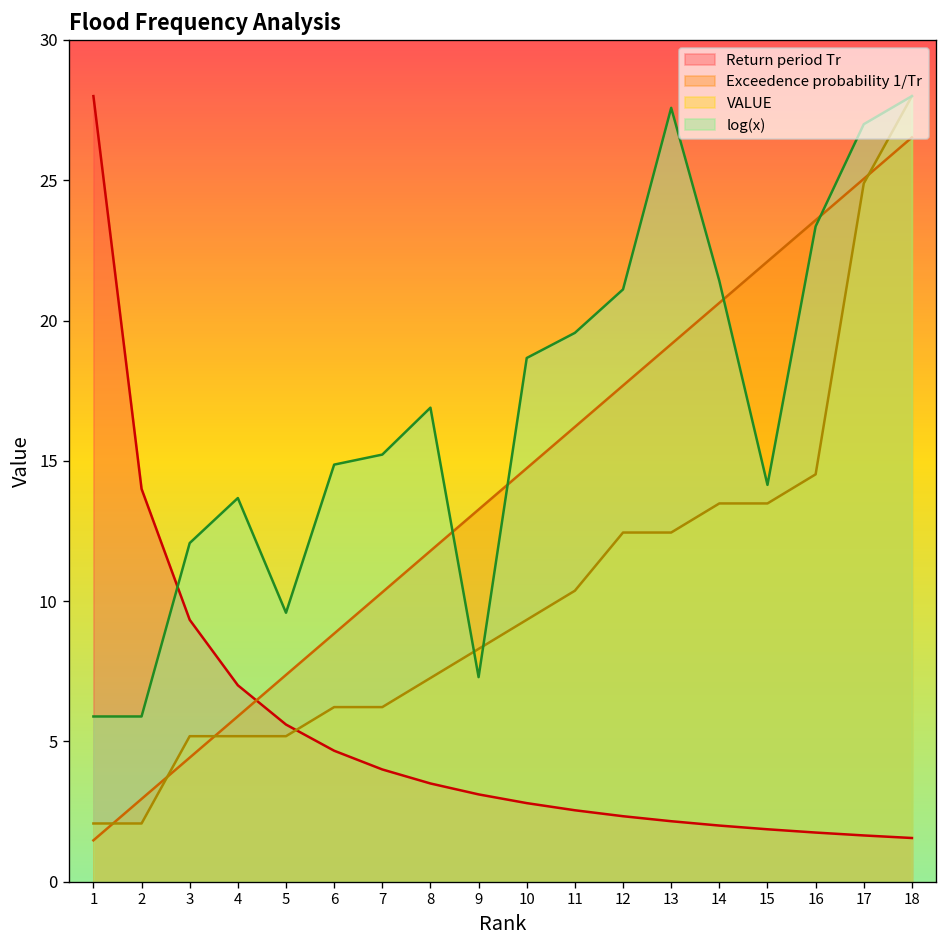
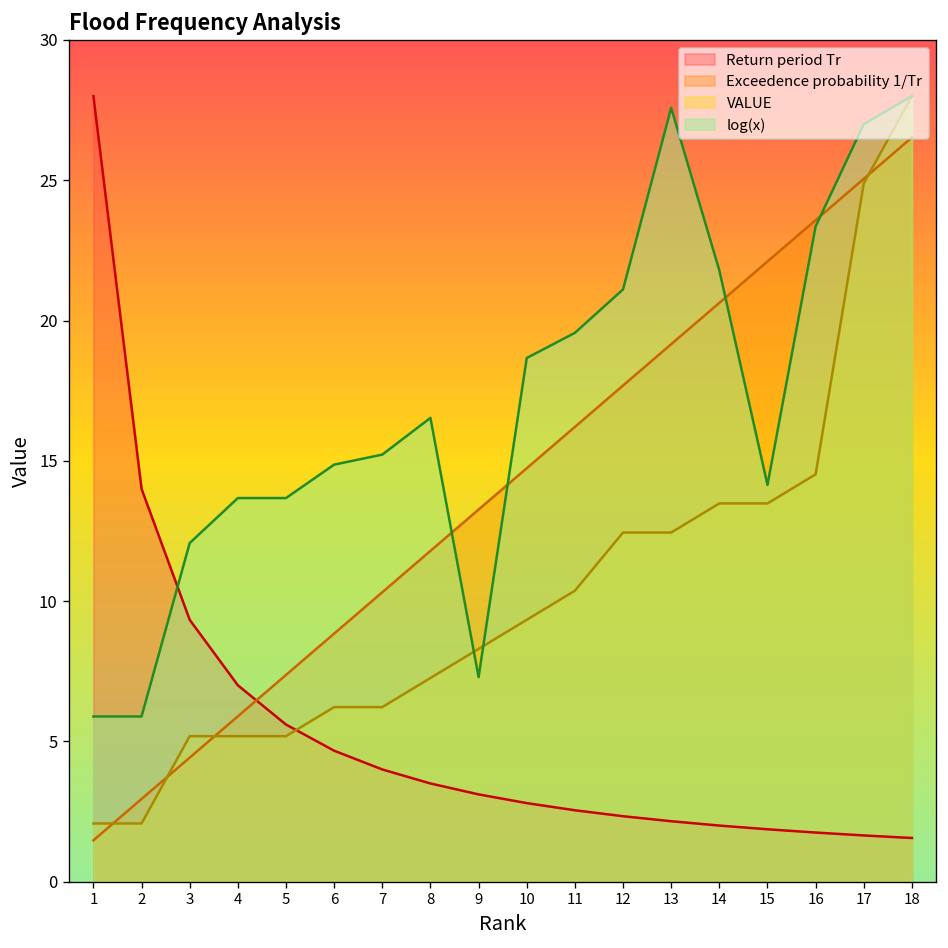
  {
    "log(x)": {
      "1": 5.9,
      "2": 5.9,
      "3": 12.1,
      "4": 13.7,
-     "5": 9.6,
+     "5": 13.7,
      "6": 14.9,
      "7": 15.2,
-     "8": 16.9,
+     "8": 16.5,
      "9": 7.3,
      "10": 18.7,
      "11": 19.6,
      "12": 21.1,
      "13": 27.6,
-     "14": 21.4,
+     "14": 21.8,
      "15": 14.1,
      "16": 23.4
    }
  }
